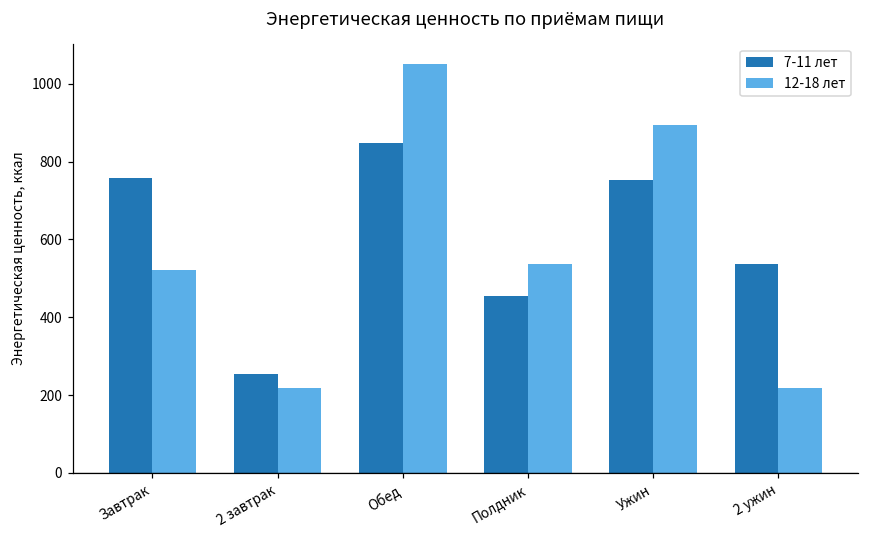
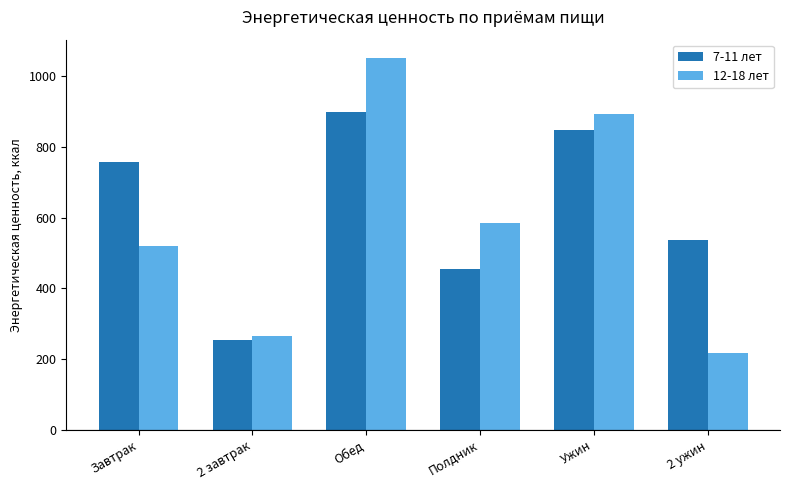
  {
    "7-11 лет": {
      "Завтрак": 760,
      "2 завтрак": 250,
-     "Обед": 850,
+     "Обед": 900,
      "Полдник": 450,
-     "Ужин": 750,
+     "Ужин": 850,
      "2 ужин": 540
    },
    "12-18 лет": {
      "Завтрак": 520,
-     "2 завтрак": 220,
+     "2 завтрак": 260,
      "Обед": 1050,
-     "Полдник": 540,
+     "Полдник": 580,
      "Ужин": 890,
      "2 ужин": 220
    }
  }
